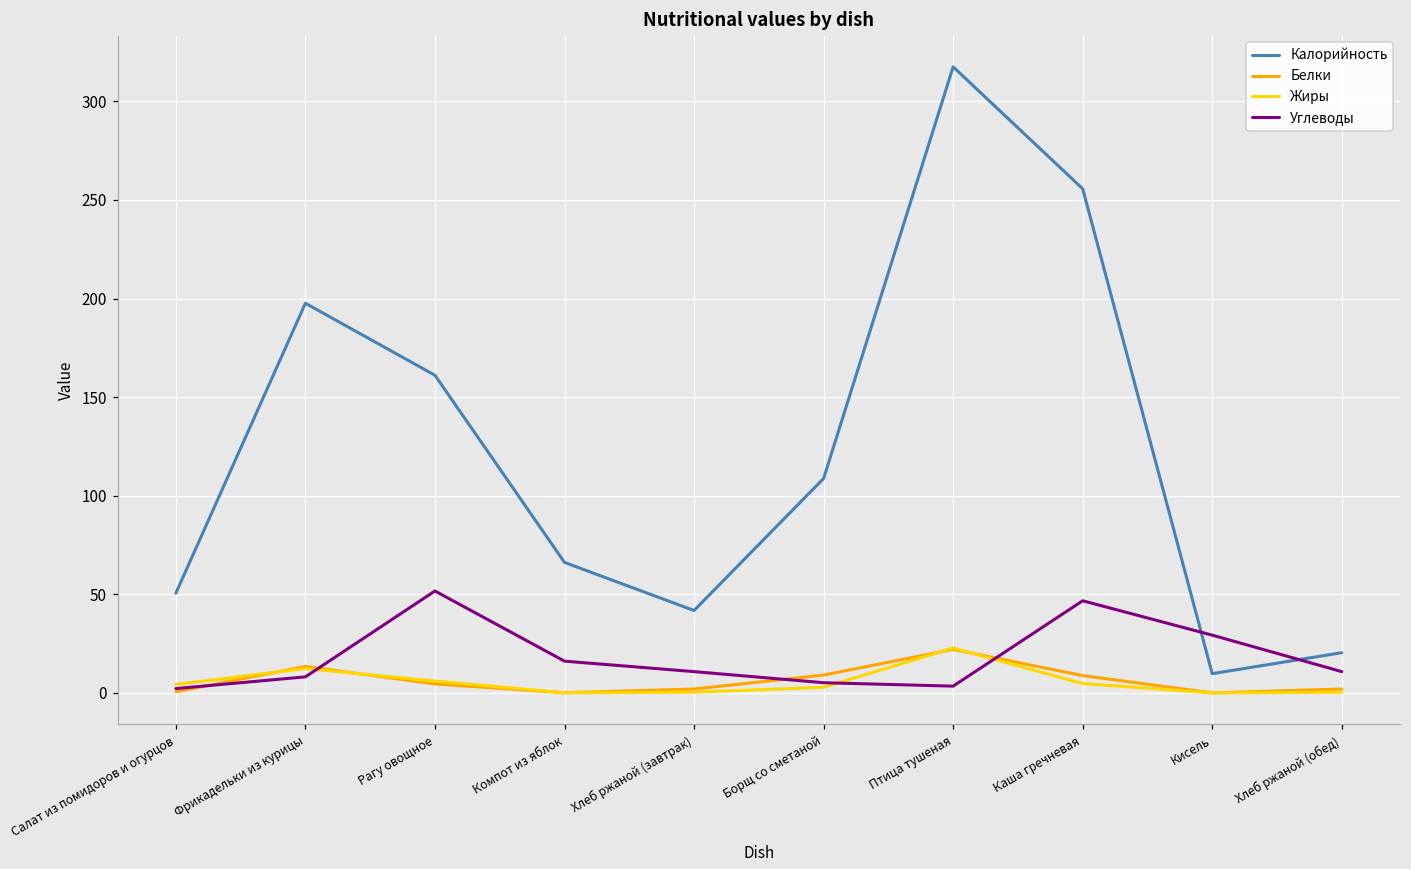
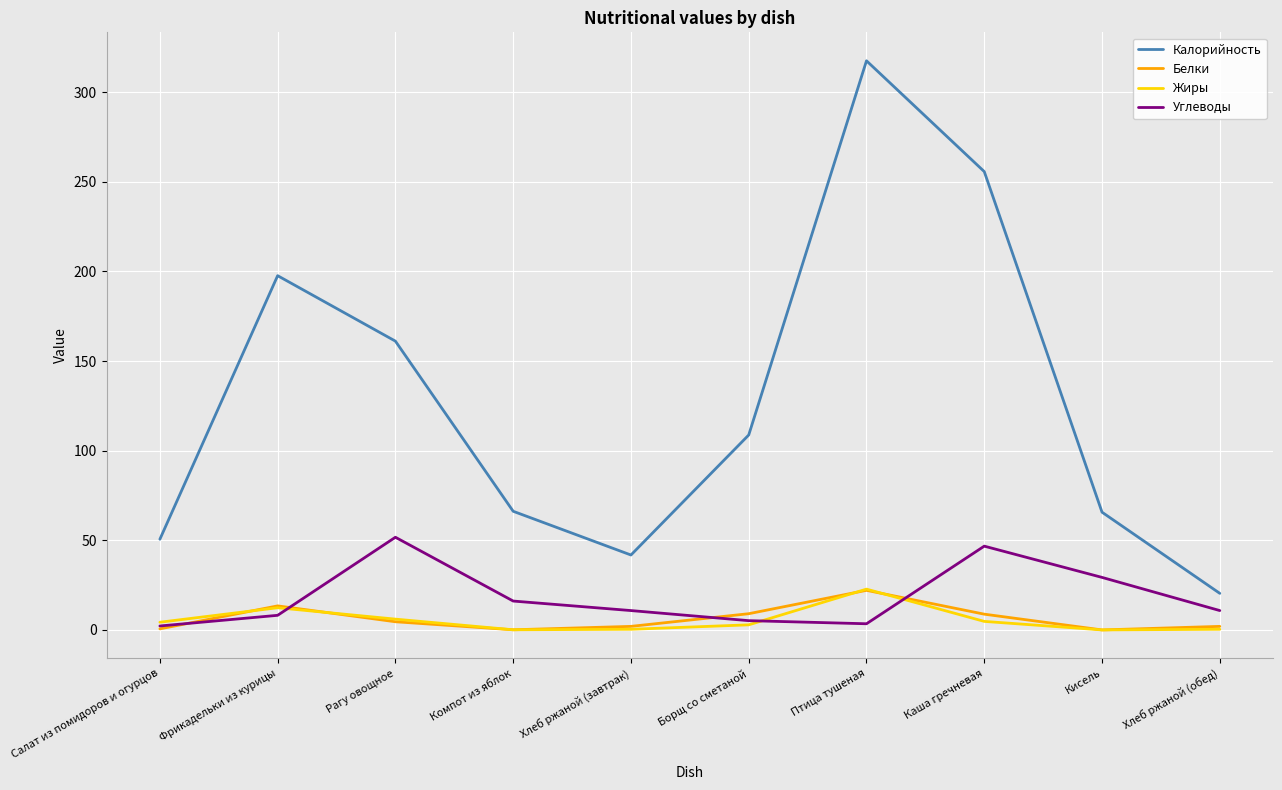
  {
    "Калорийность": {
      "Салат из помидоров и огурцов": 51,
      "Фрикадельки из курицы": 198,
      "Рагу овощное": 161,
      "Компот из яблок": 66,
      "Хлеб ржаной (завтрак)": 42,
      "Борщ со сметаной": 109,
      "Птица тушеная": 318,
      "Каша гречневая": 256,
-     "Кисель": 10,
+     "Кисель": 66,
      "Хлеб ржаной (обед)": 20
    },
    "Углеводы": {
      "Салат из помидоров и огурцов": 2,
      "Фрикадельки из курицы": 8,
      "Рагу овощное": 52,
      "Компот из яблок": 16,
      "Хлеб ржаной (завтрак)": 11,
      "Борщ со сметаной": 5,
      "Птица тушеная": 3,
      "Каша гречневая": 47,
      "Кисель": 29,
      "Хлеб ржаной (обед)": 11
    }
  }
